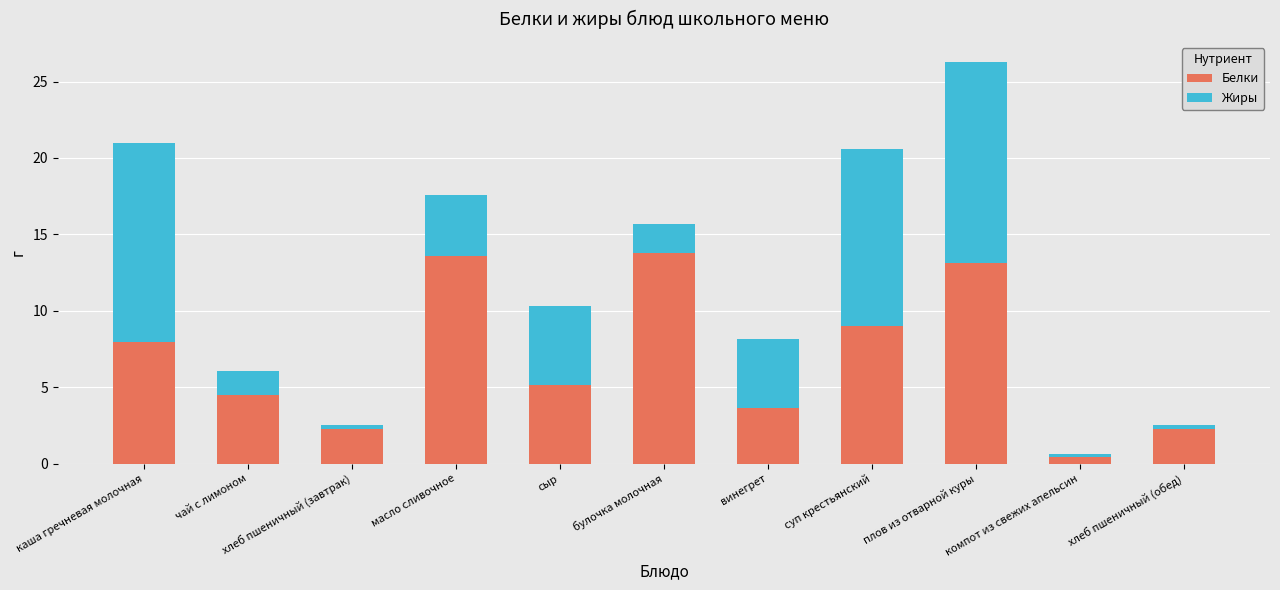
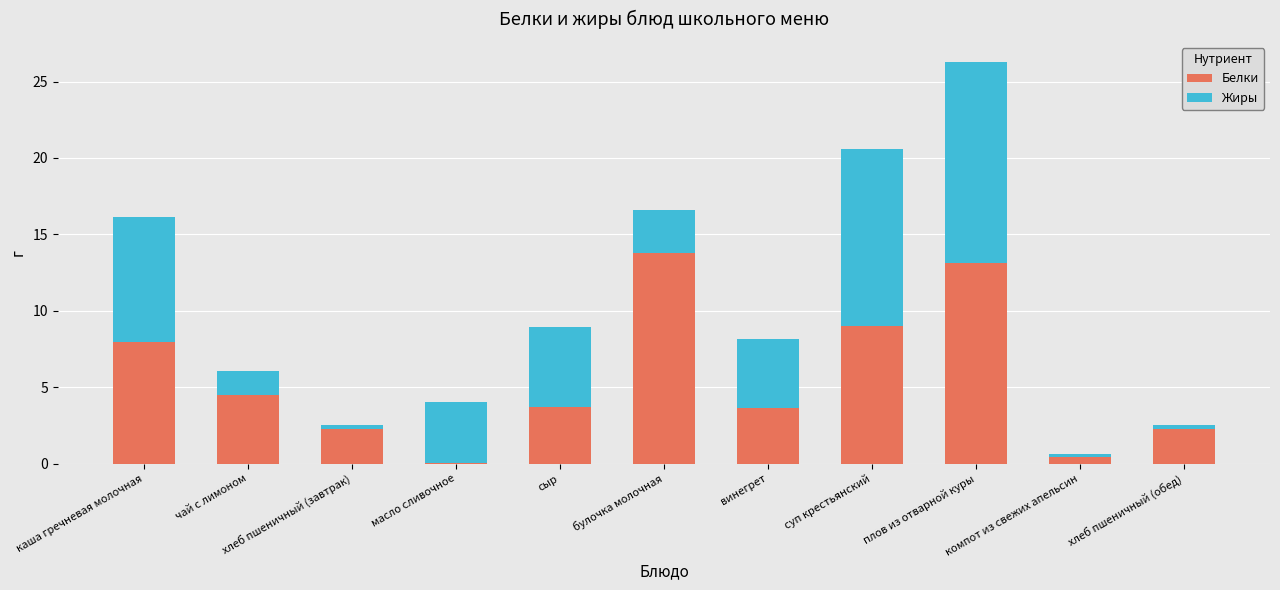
  {
    "Белки": {
      "каша гречневая молочная": 7.9,
      "чай с лимоном": 4.5,
      "хлеб пшеничный (завтрак)": 2.3,
-     "масло сливочное": 13.6,
-     "сыр": 5.1,
+     "масло сливочное": 0.1,
+     "сыр": 3.7,
      "булочка молочная": 13.8,
      "винегрет": 3.7,
      "суп крестьянский": 9.0,
      "плов из отварной куры": 13.2,
      "компот из свежих апельсин": 0.4,
      "хлеб пшеничный (обед)": 2.3
    },
    "Жиры": {
-     "каша гречневая молочная": 13.0,
+     "каша гречневая молочная": 8.2,
      "чай с лимоном": 1.6,
      "хлеб пшеничный (завтрак)": 0.2,
      "масло сливочное": 4.0,
      "сыр": 5.2,
-     "булочка молочная": 1.9,
+     "булочка молочная": 2.8,
      "винегрет": 4.5,
      "суп крестьянский": 11.6,
      "плов из отварной куры": 13.1,
      "компот из свежих апельсин": 0.2,
      "хлеб пшеничный (обед)": 0.2
    }
  }
